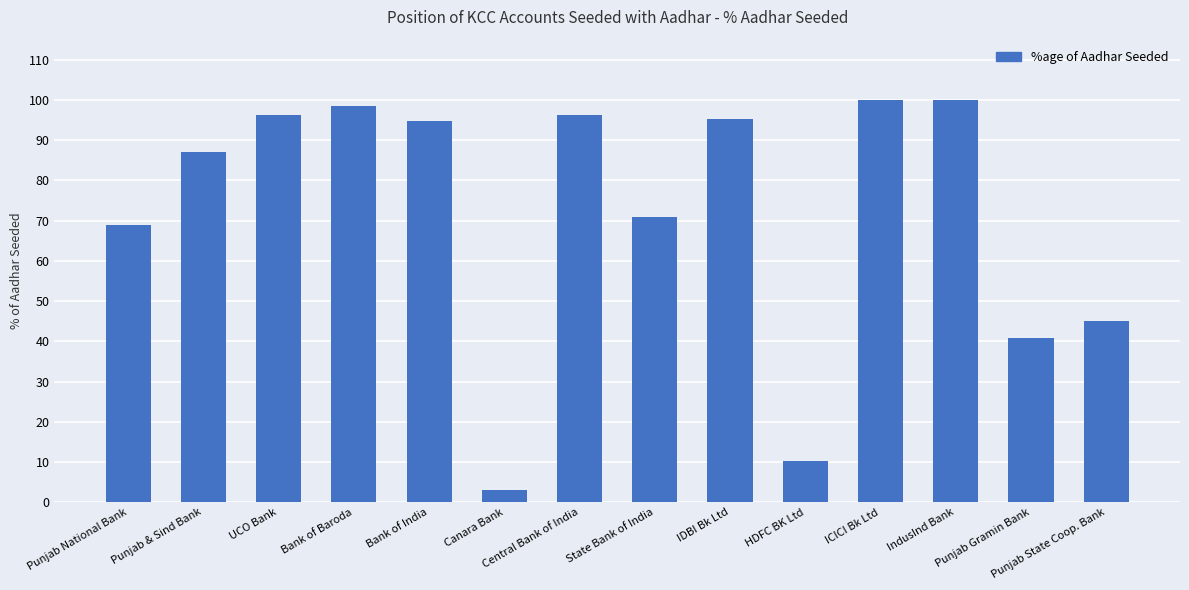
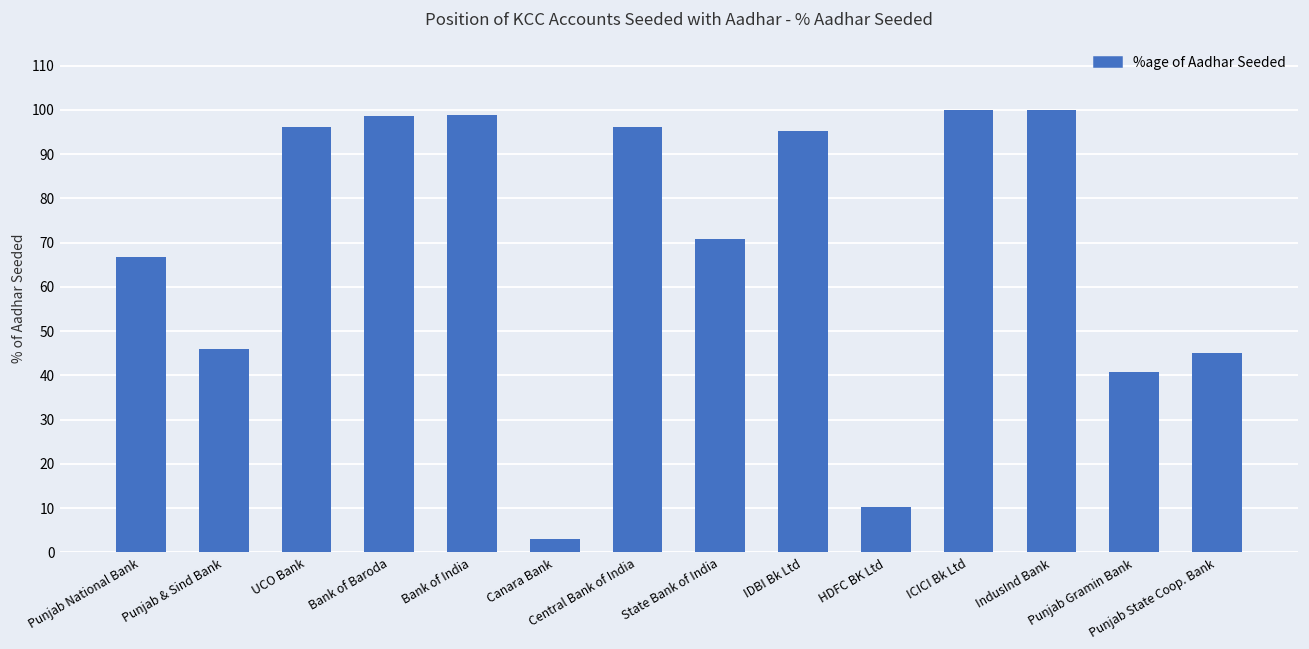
  {
-   "Punjab National Bank": 69,
-   "Punjab & Sind Bank": 87,
+   "Punjab National Bank": 67,
+   "Punjab & Sind Bank": 46,
    "UCO Bank": 96,
    "Bank of Baroda": 99,
-   "Bank of India": 95,
+   "Bank of India": 99,
    "Canara Bank": 3,
    "Central Bank of India": 96,
    "State Bank of India": 71,
    "IDBI Bk Ltd": 95,
    "HDFC BK Ltd": 10,
    "ICICI Bk Ltd": 100,
    "IndusInd Bank": 100,
    "Punjab Gramin Bank": 41,
    "Punjab State Coop. Bank": 45
  }
